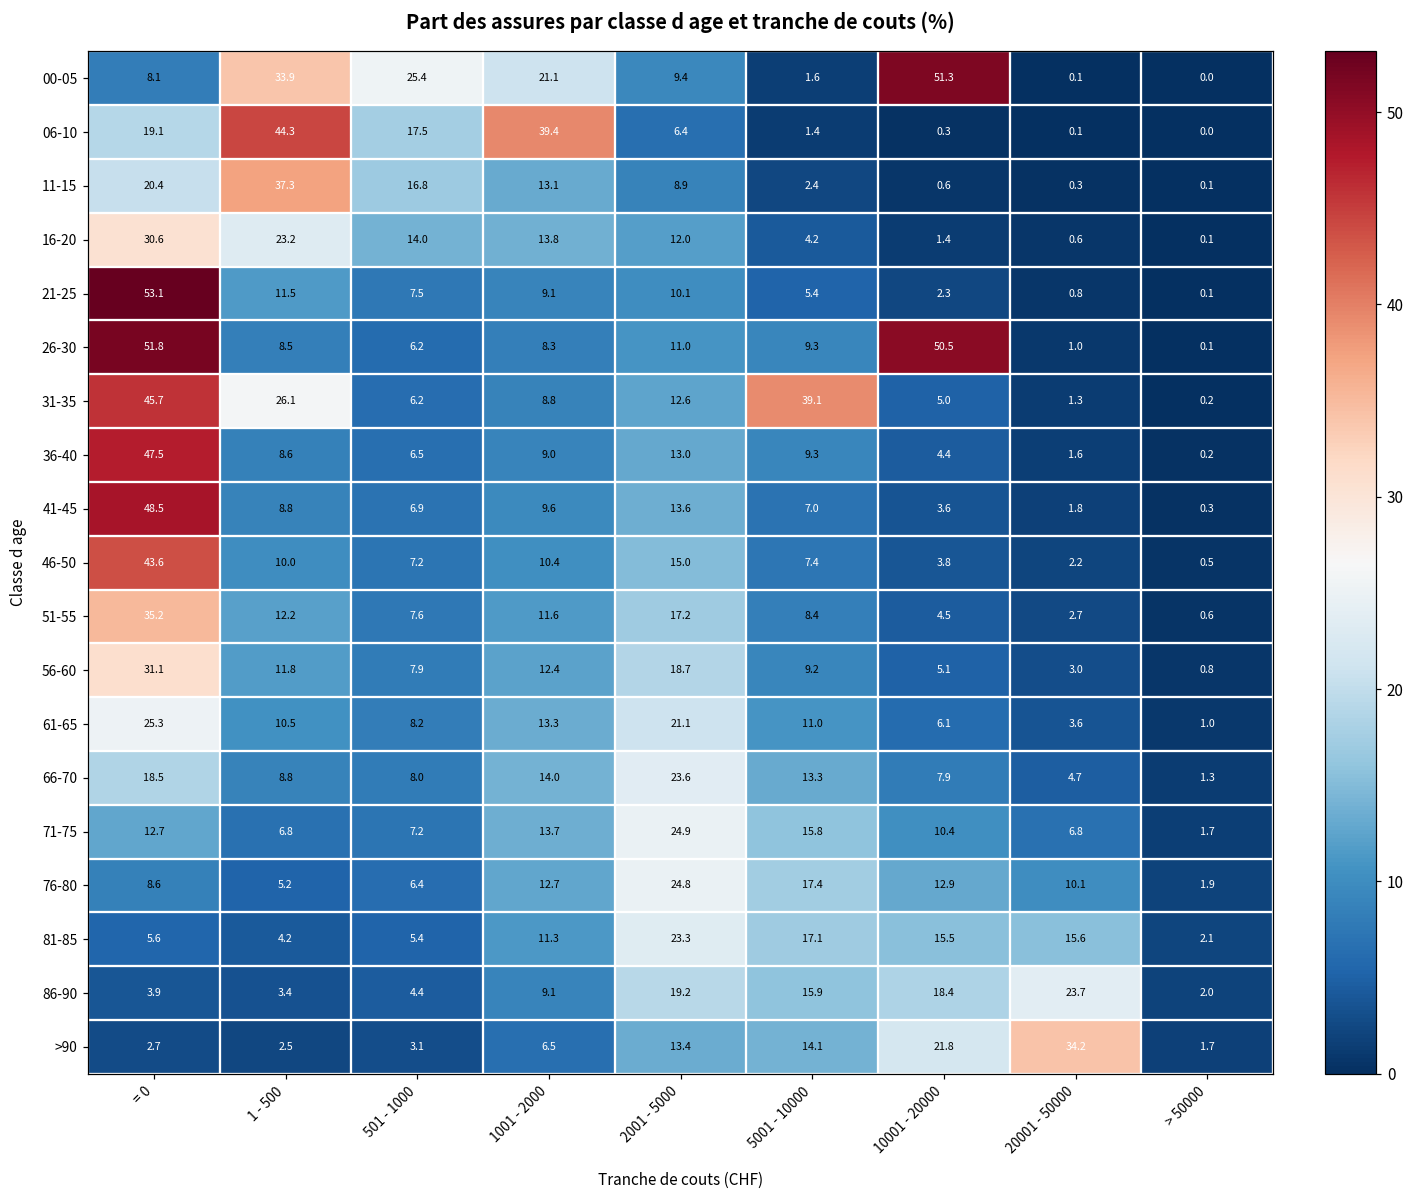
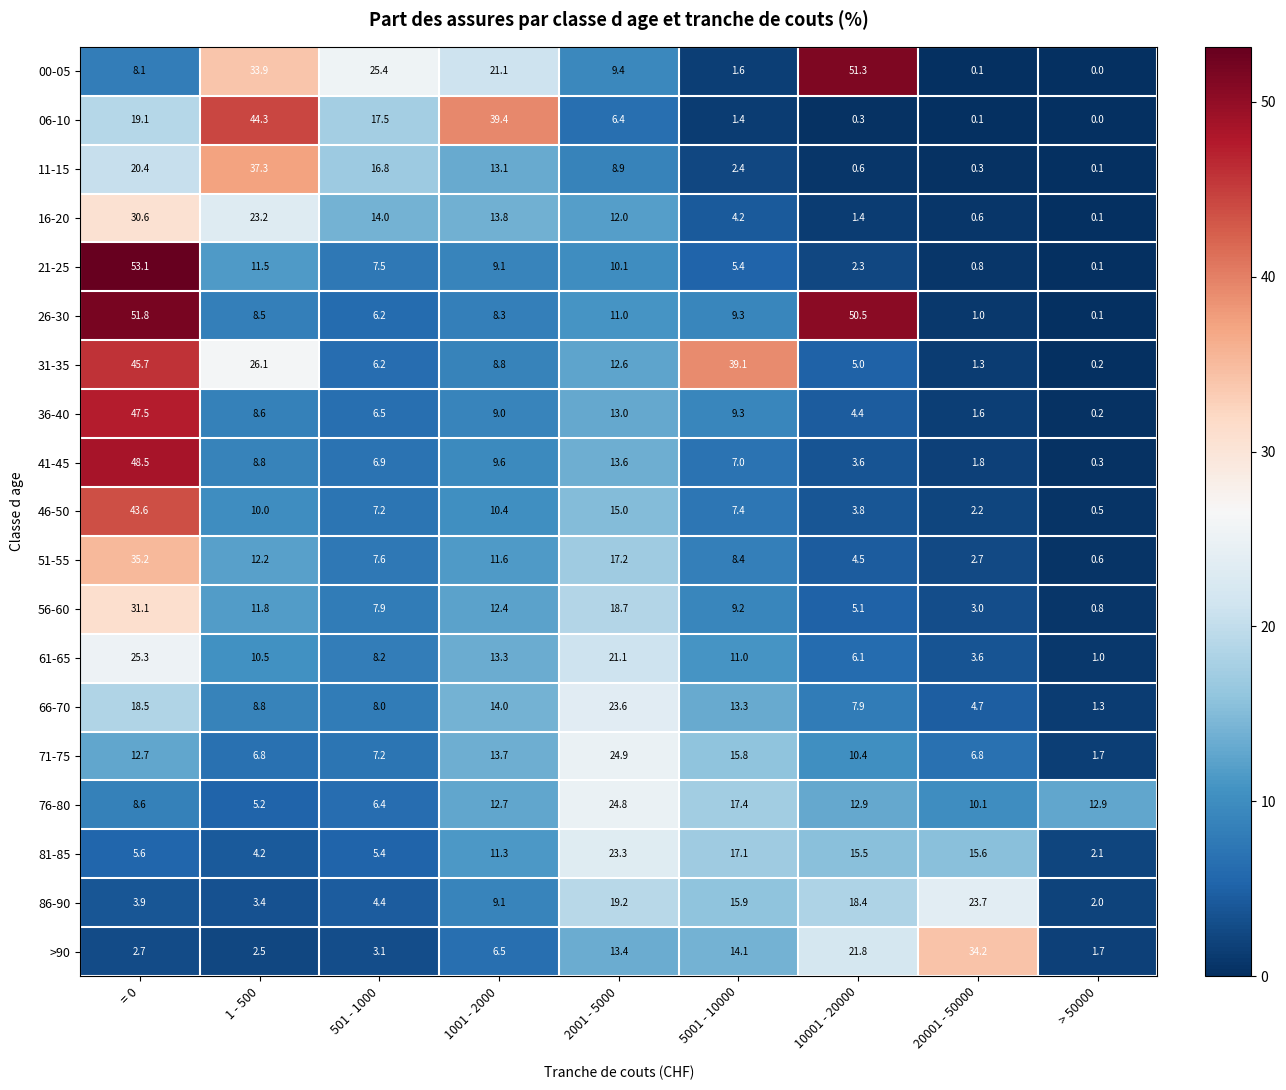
  {
    "00-05": {
      "= 0": 8.1,
      "1 - 500": 33.9,
      "501 - 1000": 25.4,
      "1001 - 2000": 21.1,
      "2001 - 5000": 9.4,
      "5001 - 10000": 1.6,
      "10001 - 20000": 51.3,
      "20001 - 50000": 0.1,
      "> 50000": 0.0
    },
    "06-10": {
      "= 0": 19.1,
      "1 - 500": 44.3,
      "501 - 1000": 17.5,
      "1001 - 2000": 39.4,
      "2001 - 5000": 6.4,
      "5001 - 10000": 1.4,
      "10001 - 20000": 0.3,
      "20001 - 50000": 0.1,
      "> 50000": 0.0
    },
    "11-15": {
      "= 0": 20.4,
      "1 - 500": 37.3,
      "501 - 1000": 16.8,
      "1001 - 2000": 13.1,
      "2001 - 5000": 8.9,
      "5001 - 10000": 2.4,
      "10001 - 20000": 0.6,
      "20001 - 50000": 0.3,
      "> 50000": 0.1
    },
    "16-20": {
      "= 0": 30.6,
      "1 - 500": 23.2,
      "501 - 1000": 14.0,
      "1001 - 2000": 13.8,
      "2001 - 5000": 12.0,
      "5001 - 10000": 4.2,
      "10001 - 20000": 1.4,
      "20001 - 50000": 0.6,
      "> 50000": 0.1
    },
    "21-25": {
      "= 0": 53.1,
      "1 - 500": 11.5,
      "501 - 1000": 7.5,
      "1001 - 2000": 9.1,
      "2001 - 5000": 10.1,
      "5001 - 10000": 5.4,
      "10001 - 20000": 2.3,
      "20001 - 50000": 0.8,
      "> 50000": 0.1
    },
    "26-30": {
      "= 0": 51.8,
      "1 - 500": 8.5,
      "501 - 1000": 6.2,
      "1001 - 2000": 8.3,
      "2001 - 5000": 11.0,
      "5001 - 10000": 9.3,
      "10001 - 20000": 50.5,
      "20001 - 50000": 1.0,
      "> 50000": 0.1
    },
    "31-35": {
      "= 0": 45.7,
      "1 - 500": 26.1,
      "501 - 1000": 6.2,
      "1001 - 2000": 8.8,
      "2001 - 5000": 12.6,
      "5001 - 10000": 39.1,
      "10001 - 20000": 5.0,
      "20001 - 50000": 1.3,
      "> 50000": 0.2
    },
    "36-40": {
      "= 0": 47.5,
      "1 - 500": 8.6,
      "501 - 1000": 6.5,
      "1001 - 2000": 9.0,
      "2001 - 5000": 13.0,
      "5001 - 10000": 9.3,
      "10001 - 20000": 4.4,
      "20001 - 50000": 1.6,
      "> 50000": 0.2
    },
    "41-45": {
      "= 0": 48.5,
      "1 - 500": 8.8,
      "501 - 1000": 6.9,
      "1001 - 2000": 9.6,
      "2001 - 5000": 13.6,
      "5001 - 10000": 7.0,
      "10001 - 20000": 3.6,
      "20001 - 50000": 1.8,
      "> 50000": 0.3
    },
    "46-50": {
      "= 0": 43.6,
      "1 - 500": 10.0,
      "501 - 1000": 7.2,
      "1001 - 2000": 10.4,
      "2001 - 5000": 15.0,
      "5001 - 10000": 7.4,
      "10001 - 20000": 3.8,
      "20001 - 50000": 2.2,
      "> 50000": 0.5
    },
    "51-55": {
      "= 0": 35.2,
      "1 - 500": 12.2,
      "501 - 1000": 7.6,
      "1001 - 2000": 11.6,
      "2001 - 5000": 17.2,
      "5001 - 10000": 8.4,
      "10001 - 20000": 4.5,
      "20001 - 50000": 2.7,
      "> 50000": 0.6
    },
    "56-60": {
      "= 0": 31.1,
      "1 - 500": 11.8,
      "501 - 1000": 7.9,
      "1001 - 2000": 12.4,
      "2001 - 5000": 18.7,
      "5001 - 10000": 9.2,
      "10001 - 20000": 5.1,
      "20001 - 50000": 3.0,
      "> 50000": 0.8
    },
    "61-65": {
      "= 0": 25.3,
      "1 - 500": 10.5,
      "501 - 1000": 8.2,
      "1001 - 2000": 13.3,
      "2001 - 5000": 21.1,
      "5001 - 10000": 11.0,
      "10001 - 20000": 6.1,
      "20001 - 50000": 3.6,
      "> 50000": 1.0
    },
    "66-70": {
      "= 0": 18.5,
      "1 - 500": 8.8,
      "501 - 1000": 8.0,
      "1001 - 2000": 14.0,
      "2001 - 5000": 23.6,
      "5001 - 10000": 13.3,
      "10001 - 20000": 7.9,
      "20001 - 50000": 4.7,
      "> 50000": 1.3
    },
    "71-75": {
      "= 0": 12.7,
      "1 - 500": 6.8,
      "501 - 1000": 7.2,
      "1001 - 2000": 13.7,
      "2001 - 5000": 24.9,
      "5001 - 10000": 15.8,
      "10001 - 20000": 10.4,
      "20001 - 50000": 6.8,
      "> 50000": 1.7
    },
    "76-80": {
      "= 0": 8.6,
      "1 - 500": 5.2,
      "501 - 1000": 6.4,
      "1001 - 2000": 12.7,
      "2001 - 5000": 24.8,
      "5001 - 10000": 17.4,
      "10001 - 20000": 12.9,
      "20001 - 50000": 10.1,
-     "> 50000": 1.9
+     "> 50000": 12.9
    },
    "81-85": {
      "= 0": 5.6,
      "1 - 500": 4.2,
      "501 - 1000": 5.4,
      "1001 - 2000": 11.3,
      "2001 - 5000": 23.3,
      "5001 - 10000": 17.1,
      "10001 - 20000": 15.5,
      "20001 - 50000": 15.6,
      "> 50000": 2.1
    },
    "86-90": {
      "= 0": 3.9,
      "1 - 500": 3.4,
      "501 - 1000": 4.4,
      "1001 - 2000": 9.1,
      "2001 - 5000": 19.2,
      "5001 - 10000": 15.9,
      "10001 - 20000": 18.4,
      "20001 - 50000": 23.7,
      "> 50000": 2.0
    },
    ">90": {
      "= 0": 2.7,
      "1 - 500": 2.5,
      "501 - 1000": 3.1,
      "1001 - 2000": 6.5,
      "2001 - 5000": 13.4,
      "5001 - 10000": 14.1,
      "10001 - 20000": 21.8,
      "20001 - 50000": 34.2,
      "> 50000": 1.7
    }
  }
